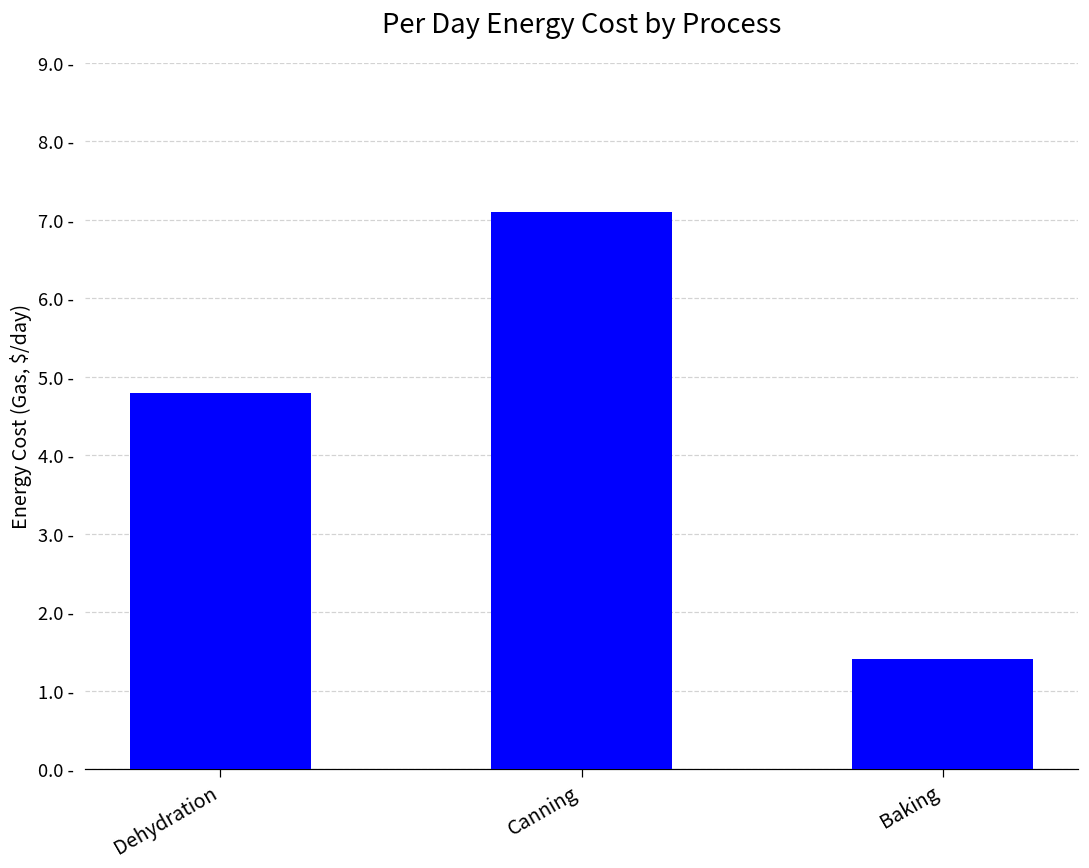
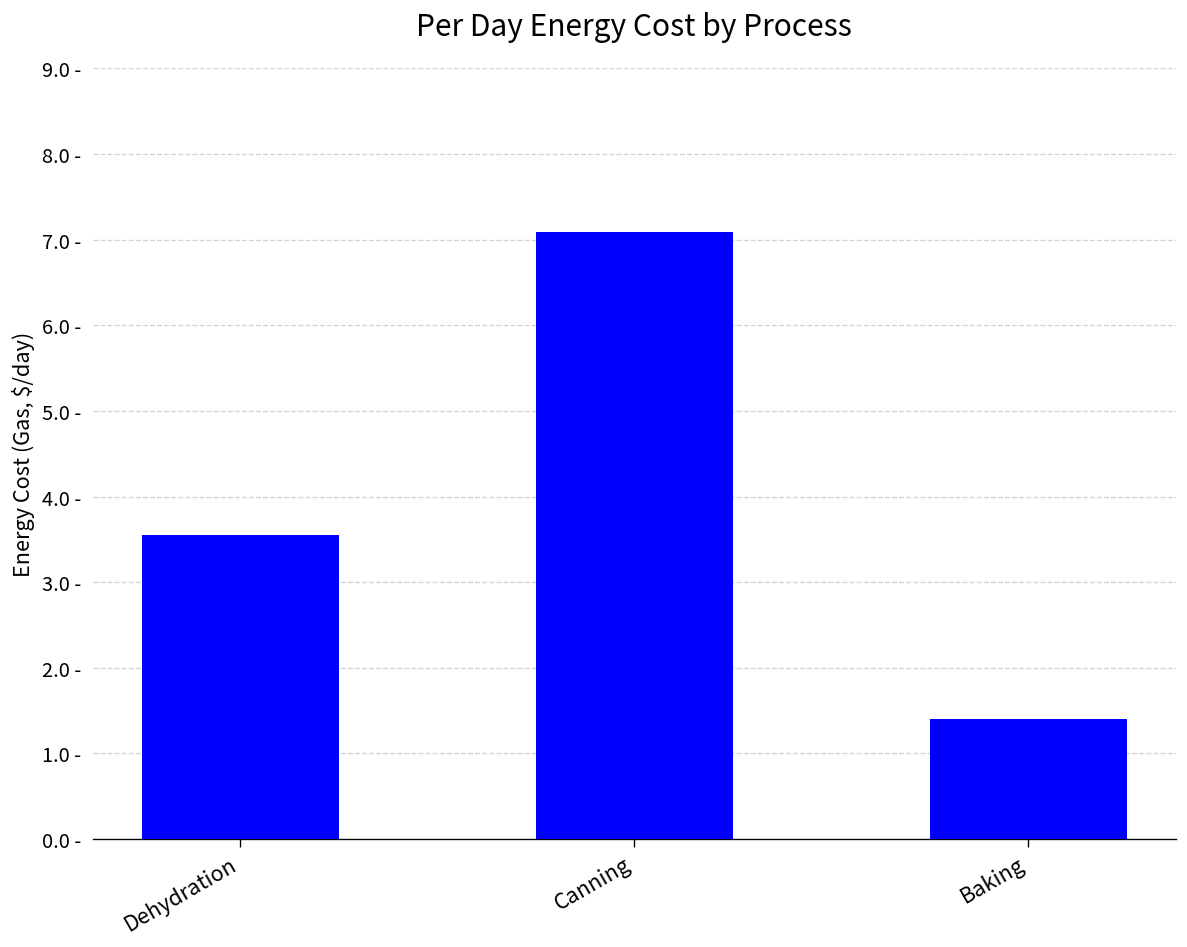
  {
-   "Dehydration": "4.8 -",
+   "Dehydration": "3.6 -",
    "Canning": "7.1 -",
    "Baking": "1.4 -"
  }
